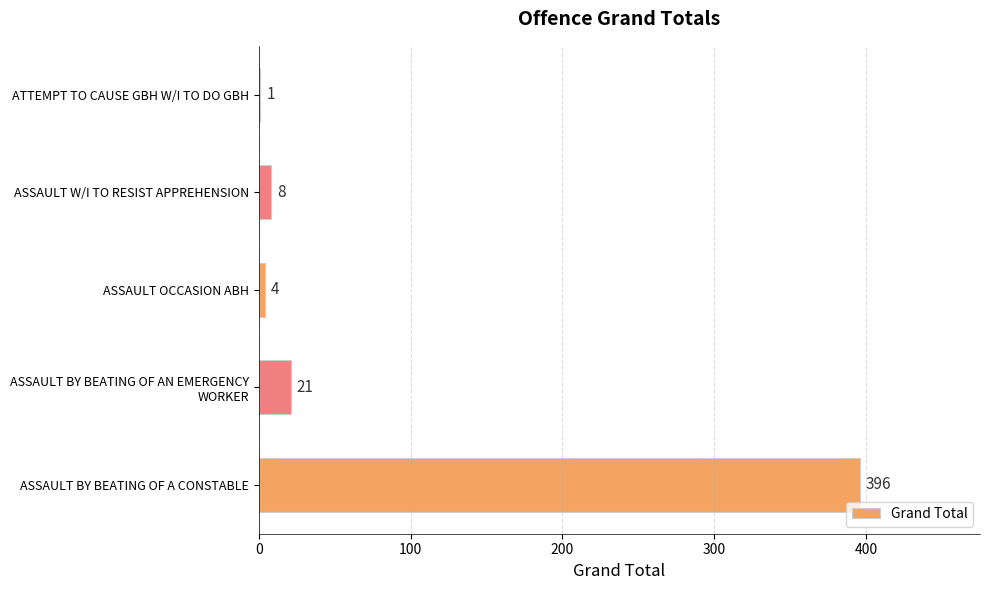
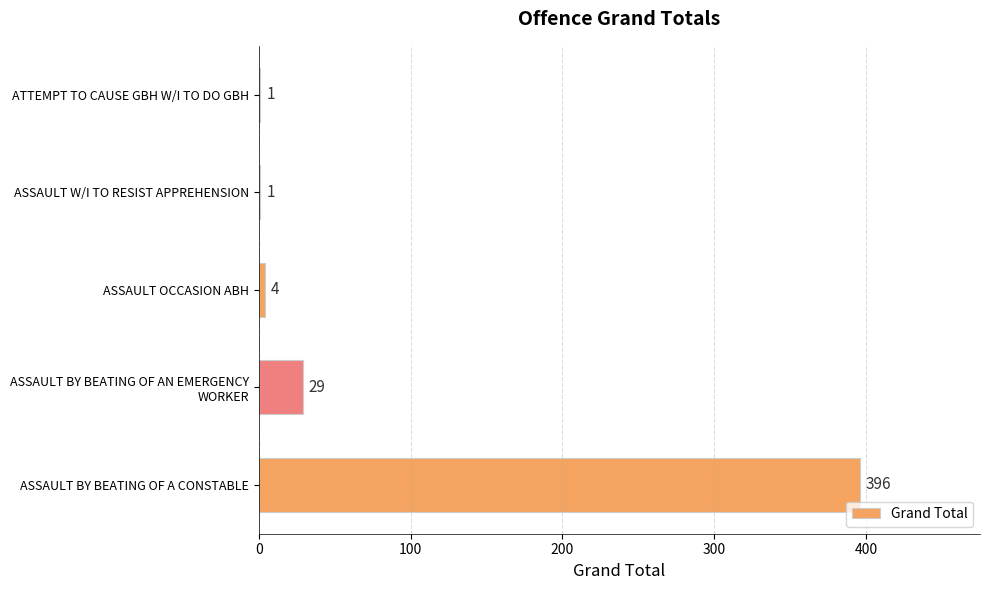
  {
    "ATTEMPT TO CAUSE GBH W/I TO DO GBH": 1,
-   "ASSAULT W/I TO RESIST APPREHENSION": 8,
+   "ASSAULT W/I TO RESIST APPREHENSION": 1,
    "ASSAULT OCCASION ABH": 4,
-   "ASSAULT BY BEATING OF AN EMERGENCY WORKER": 21,
+   "ASSAULT BY BEATING OF AN EMERGENCY WORKER": 29,
    "ASSAULT BY BEATING OF A CONSTABLE": 396
  }
